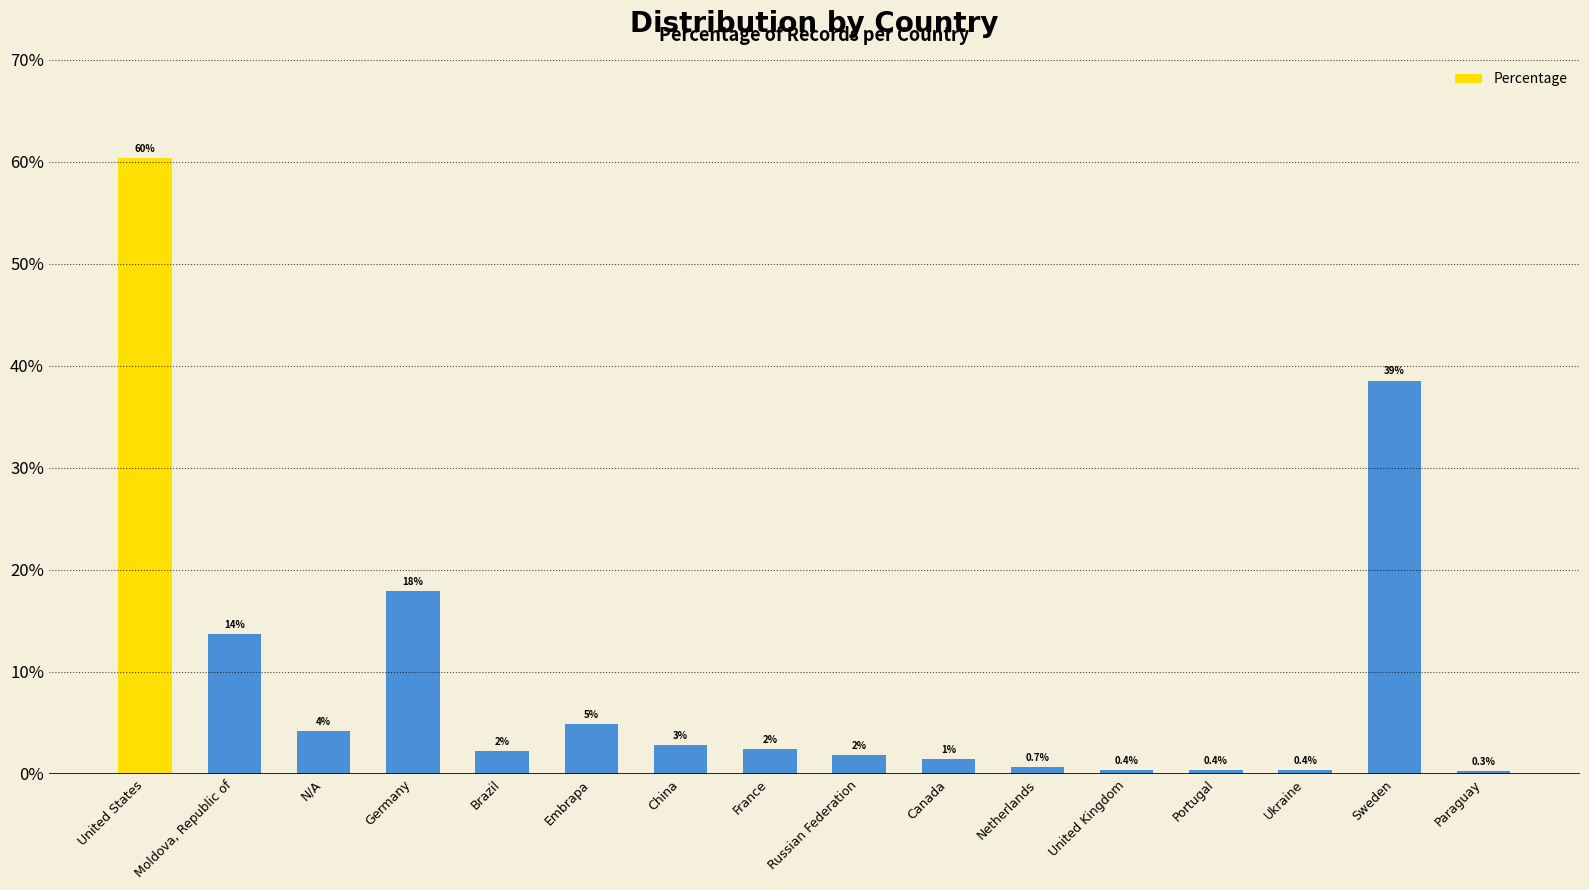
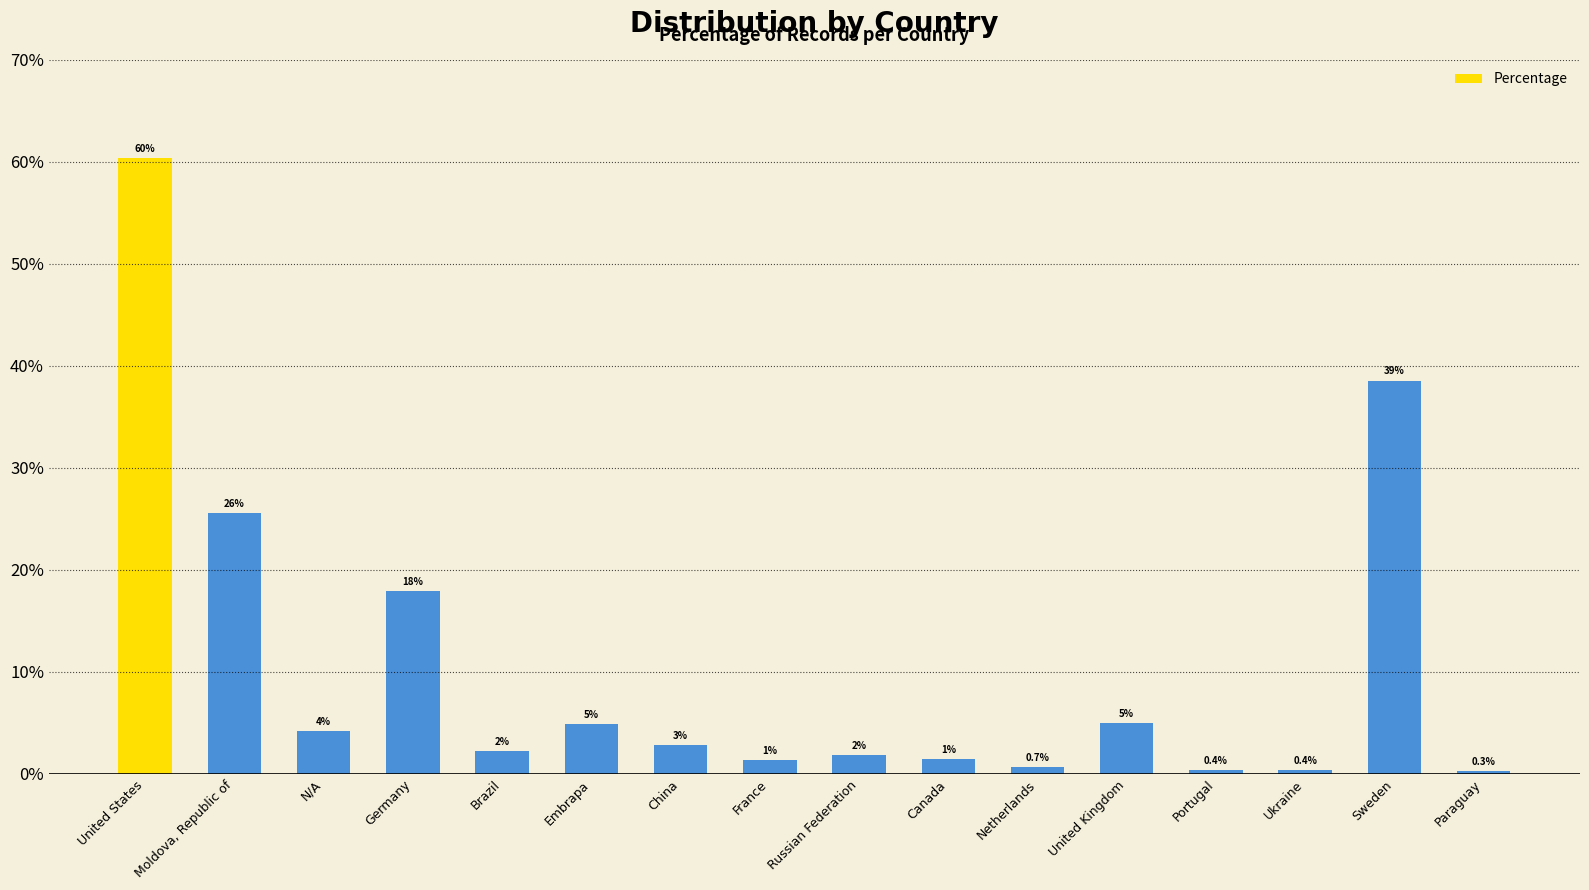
  {
    "United States": "60%",
-   "Moldova, Republic of": "14%",
+   "Moldova, Republic of": "26%",
    "N/A": "4%",
    "Germany": "18%",
    "Brazil": "2%",
    "Embrapa": "5%",
    "China": "3%",
-   "France": "2%",
+   "France": "1%",
    "Russian Federation": "2%",
    "Canada": "1%",
    "Netherlands": "0.7%",
-   "United Kingdom": "0.4%",
+   "United Kingdom": "5%",
    "Portugal": "0.4%",
    "Ukraine": "0.4%",
    "Sweden": "39%",
    "Paraguay": "0.3%"
  }
